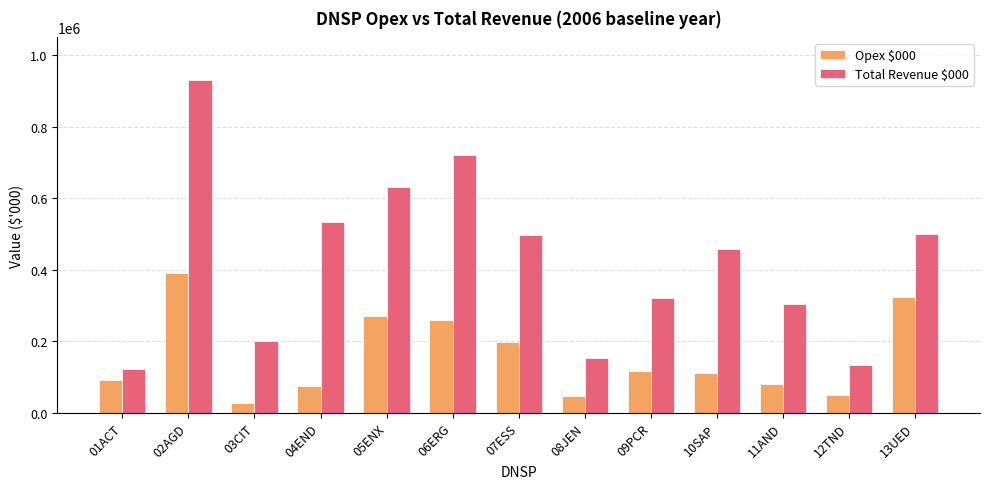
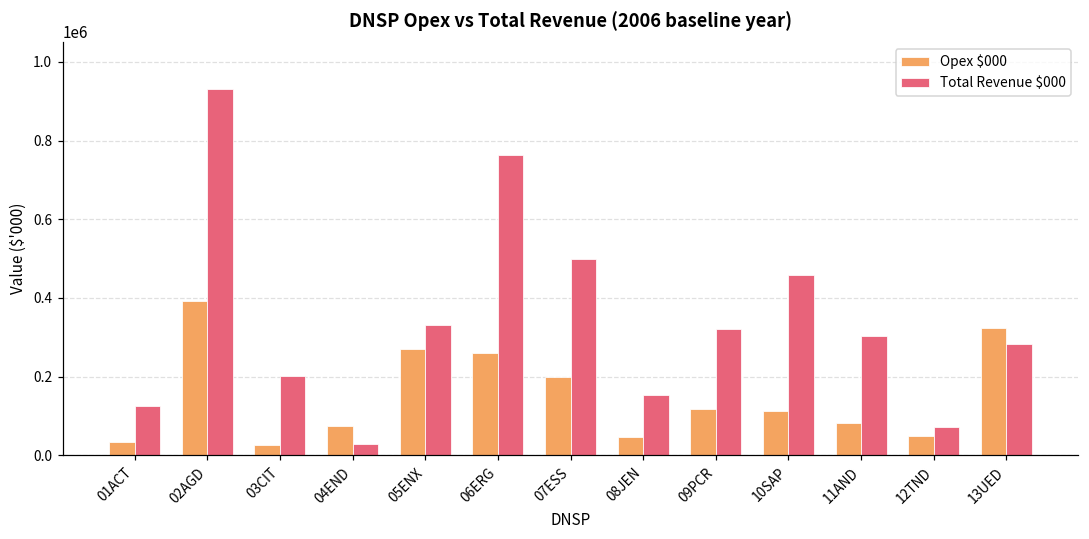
  {
    "Opex $000": {
-     "01ACT": 90000,
+     "01ACT": 30000,
      "02AGD": 390000,
      "03CIT": 30000,
      "04END": 80000,
      "05ENX": 270000,
      "06ERG": 260000,
      "07ESS": 200000,
      "08JEN": 50000,
      "09PCR": 120000,
      "10SAP": 110000,
      "11AND": 80000,
      "12TND": 50000,
      "13UED": 320000
    },
    "Total Revenue $000": {
      "01ACT": 120000,
      "02AGD": 930000,
      "03CIT": 200000,
-     "04END": 530000,
-     "05ENX": 630000,
-     "06ERG": 720000,
+     "04END": 30000,
+     "05ENX": 330000,
+     "06ERG": 760000,
      "07ESS": 500000,
      "08JEN": 150000,
      "09PCR": 320000,
      "10SAP": 460000,
      "11AND": 300000,
-     "12TND": 130000,
-     "13UED": 500000
+     "12TND": 70000,
+     "13UED": 280000
    }
  }
